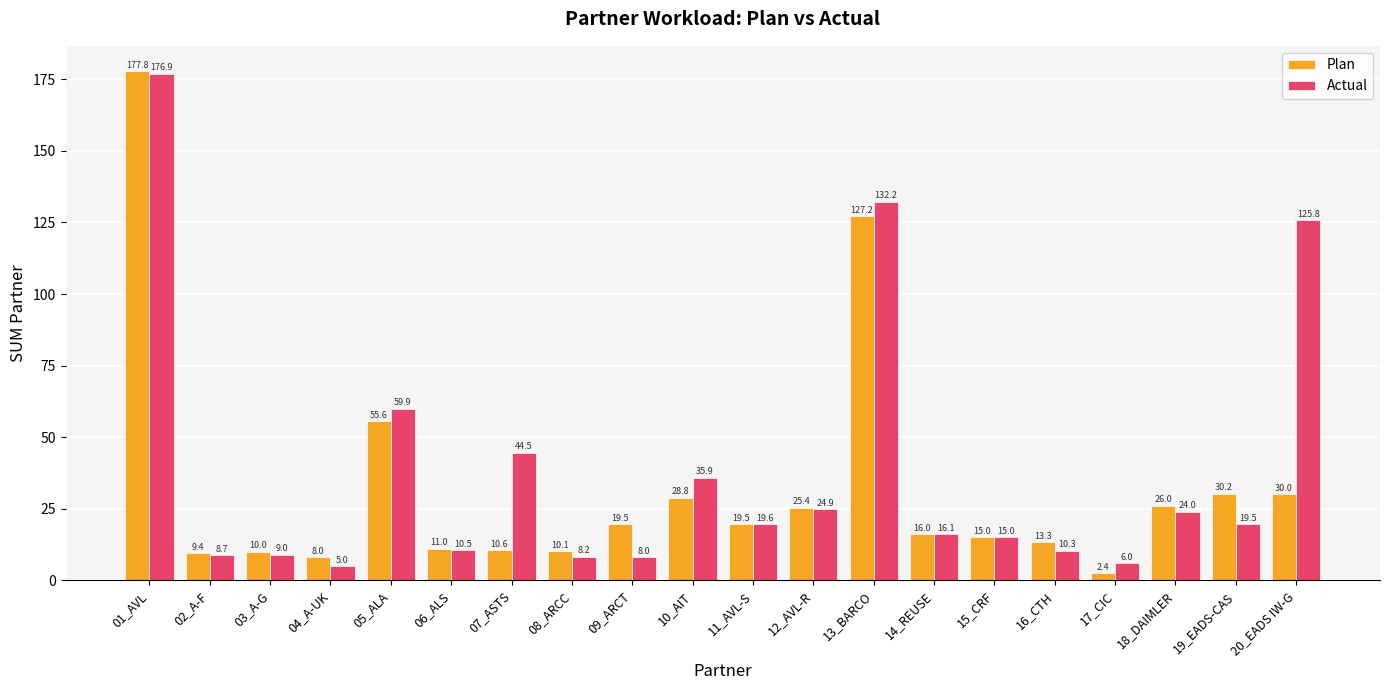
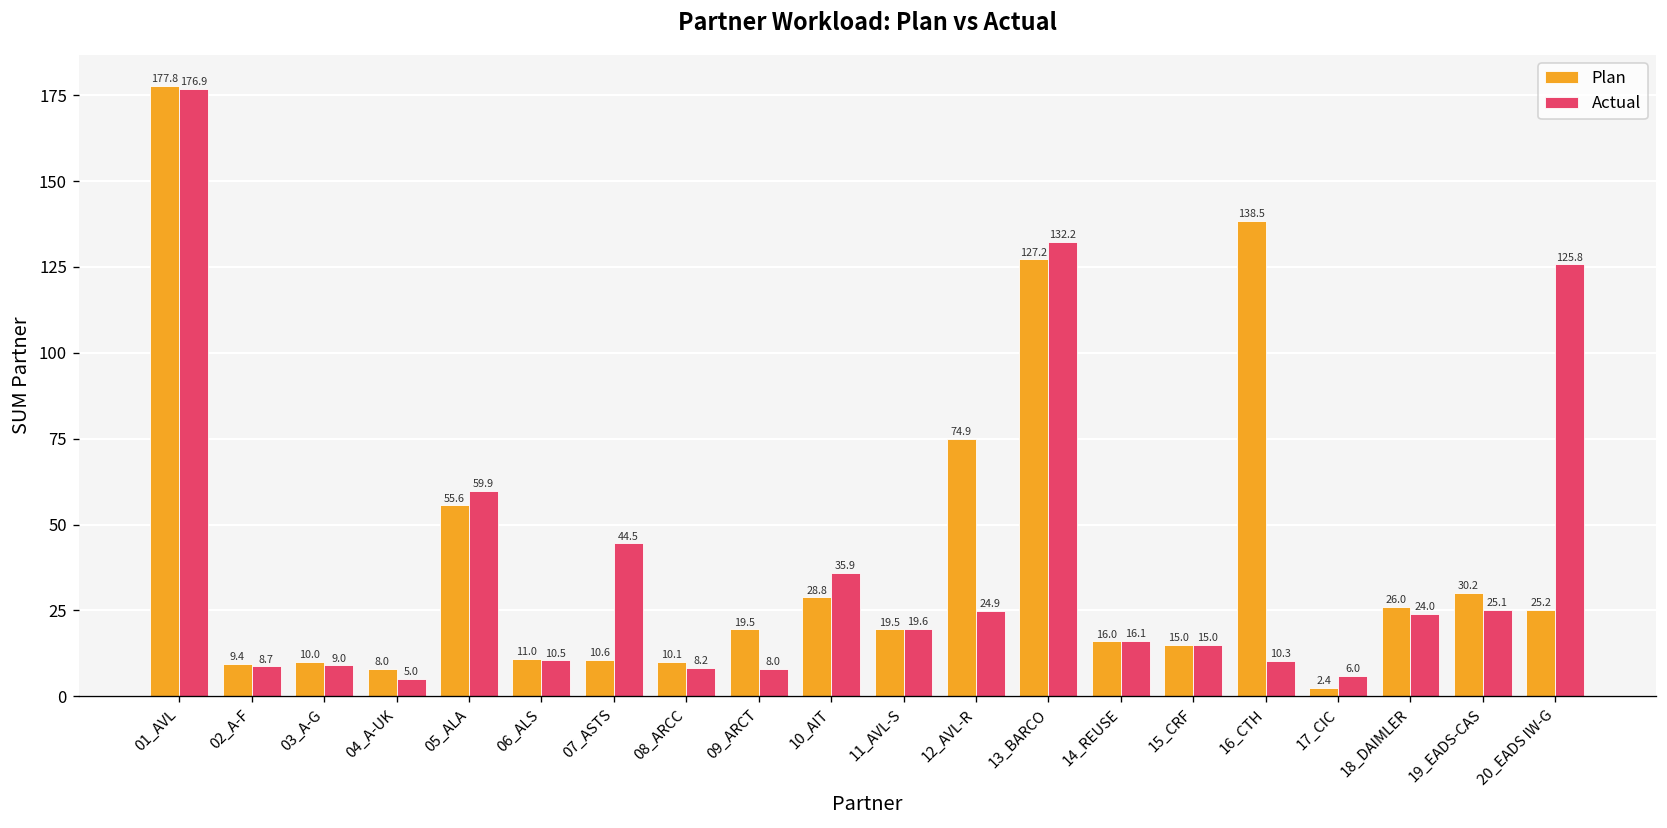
  {
    "Plan": {
      "01_AVL": 177.8,
      "02_A-F": 9.4,
      "03_A-G": 10.0,
      "04_A-UK": 8.0,
      "05_ALA": 55.6,
      "06_ALS": 11.0,
      "07_ASTS": 10.6,
      "08_ARCC": 10.1,
      "09_ARCT": 19.5,
      "10_AIT": 28.8,
      "11_AVL-S": 19.5,
-     "12_AVL-R": 25.4,
+     "12_AVL-R": 74.9,
      "13_BARCO": 127.2,
      "14_REUSE": 16.0,
      "15_CRF": 15.0,
-     "16_CTH": 13.3,
+     "16_CTH": 138.5,
      "17_CIC": 2.4,
      "18_DAIMLER": 26.0,
      "19_EADS-CAS": 30.2,
-     "20_EADS IW-G": 30.0
+     "20_EADS IW-G": 25.2
    },
    "Actual": {
      "01_AVL": 176.9,
      "02_A-F": 8.7,
      "03_A-G": 9.0,
      "04_A-UK": 5.0,
      "05_ALA": 59.9,
      "06_ALS": 10.5,
      "07_ASTS": 44.5,
      "08_ARCC": 8.2,
      "09_ARCT": 8.0,
      "10_AIT": 35.9,
      "11_AVL-S": 19.6,
      "12_AVL-R": 24.9,
      "13_BARCO": 132.2,
      "14_REUSE": 16.1,
      "15_CRF": 15.0,
      "16_CTH": 10.3,
      "17_CIC": 6.0,
      "18_DAIMLER": 24.0,
-     "19_EADS-CAS": 19.5,
+     "19_EADS-CAS": 25.1,
      "20_EADS IW-G": 125.8
    }
  }
